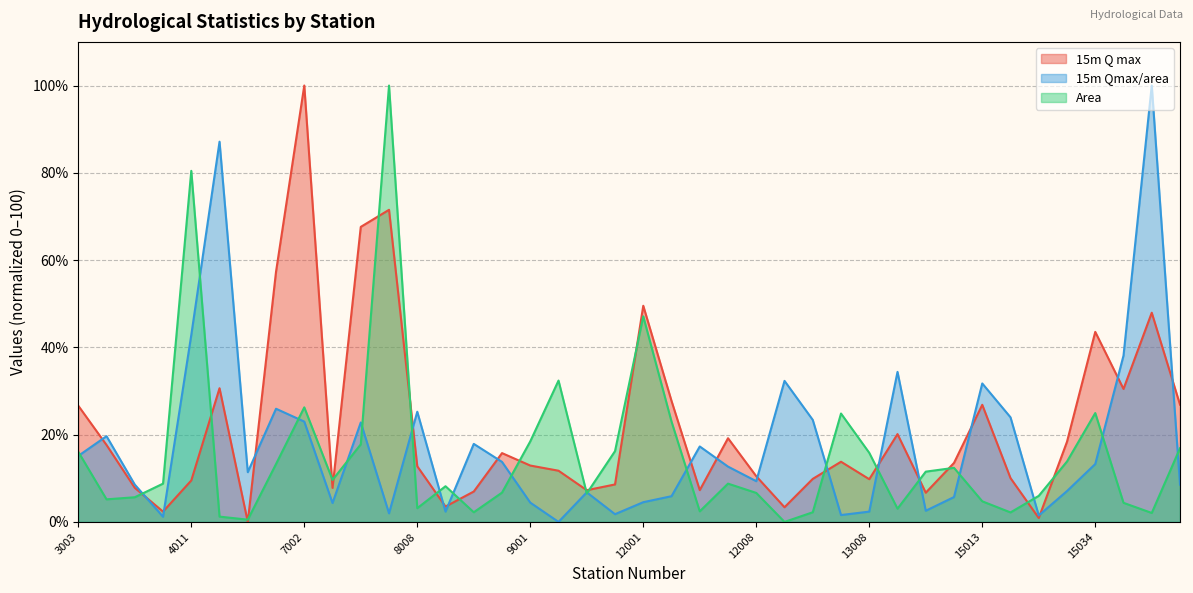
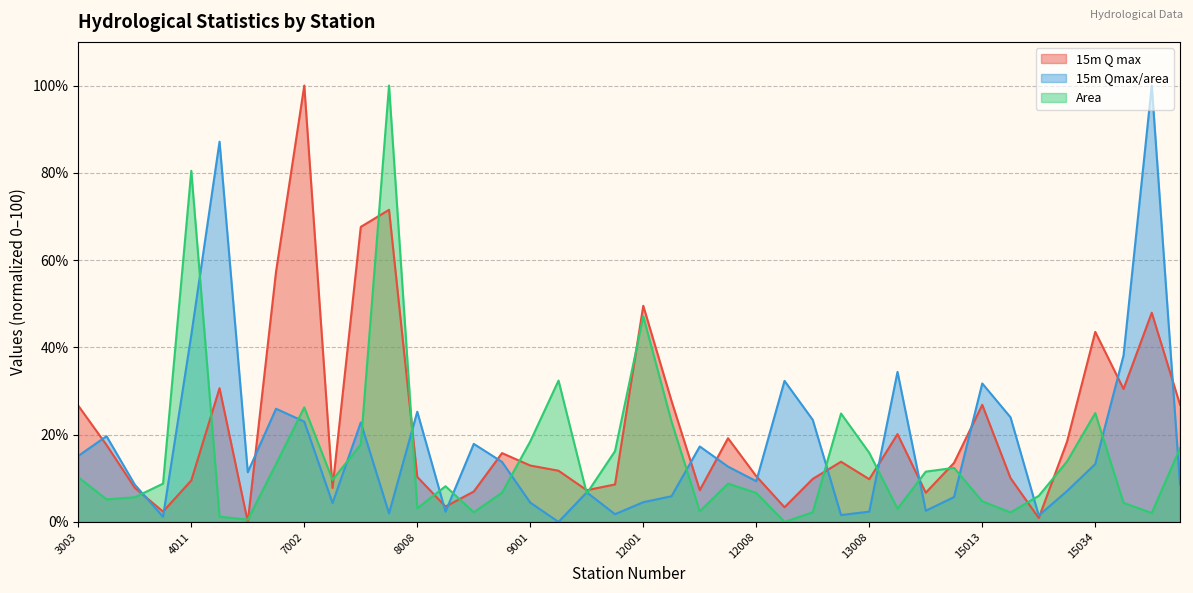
  {
    "15m Q max": {
      "3003": "27%",
      "4011": "9%",
      "7002": "100%",
-     "8008": "13%",
+     "8008": "10%",
      "9001": "13%",
      "12001": "50%",
      "12008": "10%",
      "13008": "10%",
      "15013": "27%",
      "15034": "44%"
    },
    "15m Qmax/area": {
      "3003": "15%",
      "4011": "43%",
      "7002": "23%",
      "8008": "25%",
      "9001": "4%",
      "12001": "5%",
      "12008": "9%",
      "13008": "2%",
      "15013": "32%",
      "15034": "13%"
    },
    "Area": {
-     "3003": "16%",
+     "3003": "10%",
      "4011": "80%",
      "7002": "26%",
      "8008": "3%",
      "9001": "18%",
      "12001": "47%",
      "12008": "7%",
      "13008": "16%",
      "15013": "5%",
      "15034": "25%"
    }
  }
